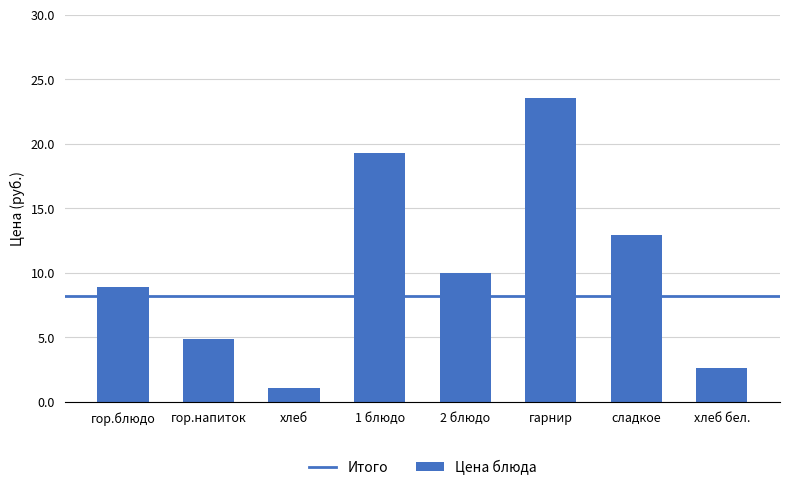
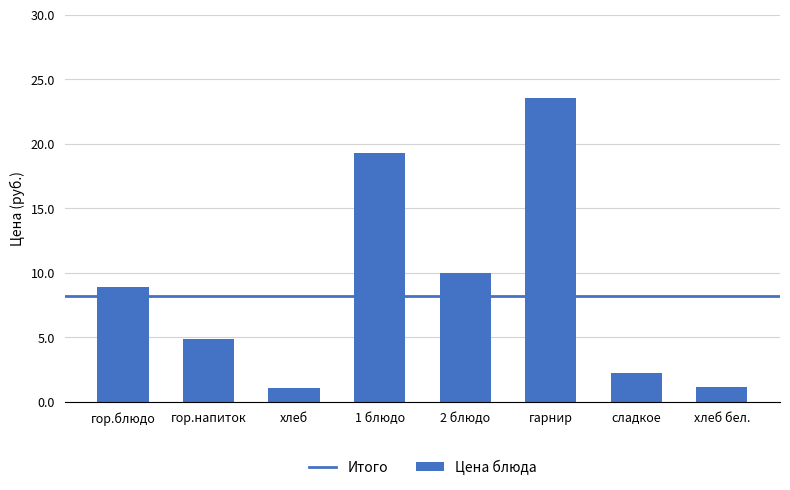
  {
    "гор.блюдо": 8.9,
    "гор.напиток": 4.8,
    "хлеб": 1.0,
    "1 блюдо": 19.3,
    "2 блюдо": 10.0,
    "гарнир": 23.6,
-   "сладкое": 12.9,
-   "хлеб бел.": 2.6
+   "сладкое": 2.2,
+   "хлеб бел.": 1.1
  }
